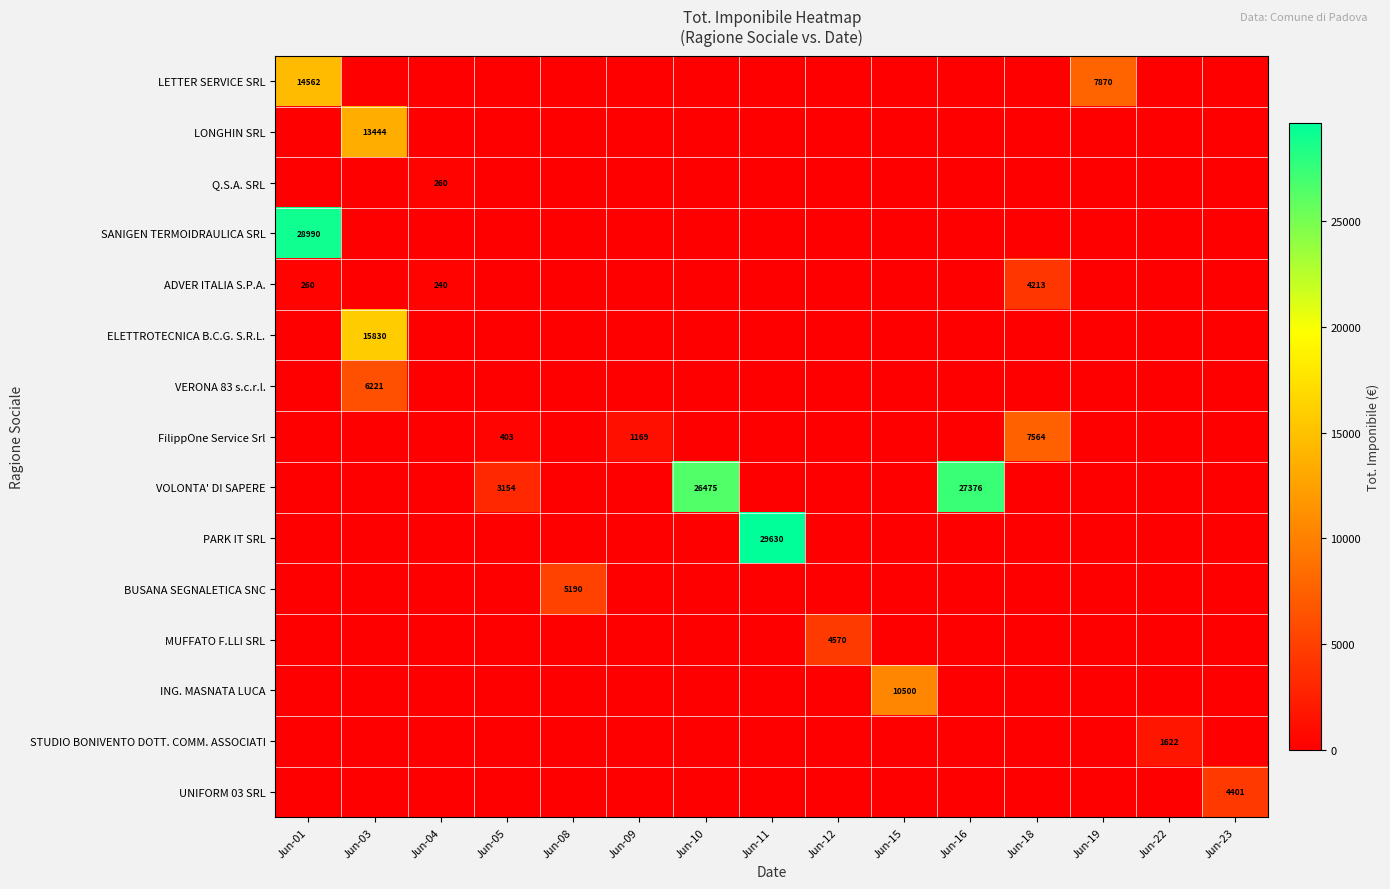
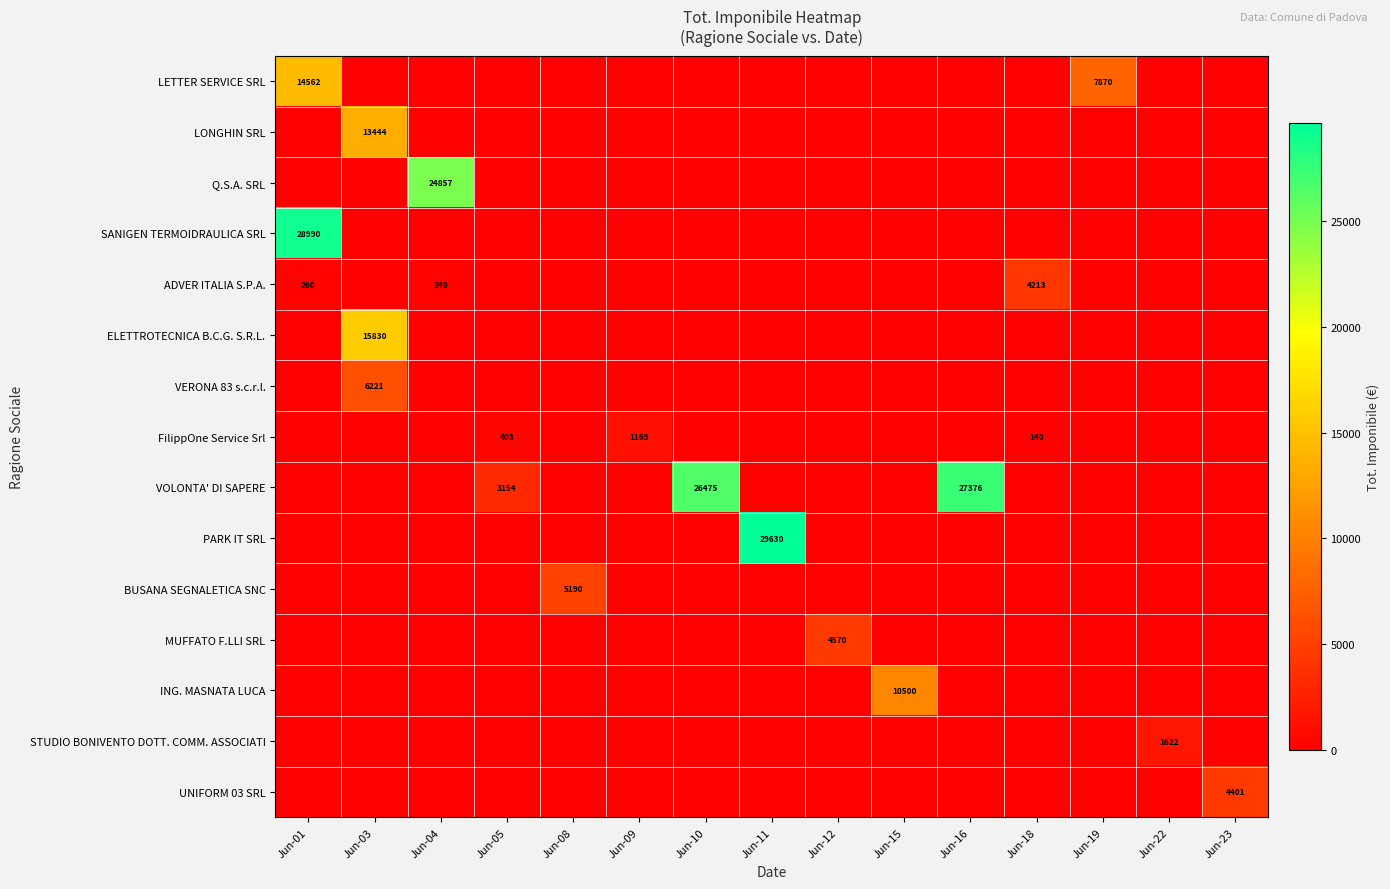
  {
    "LETTER SERVICE SRL": {
      "Jun-01": 14562,
      "Jun-19": 7870
    },
    "LONGHIN SRL": {
      "Jun-03": 13444
    },
    "Q.S.A. SRL": {
-     "Jun-04": 260
+     "Jun-04": 24857
    },
    "SANIGEN TERMOIDRAULICA SRL": {
      "Jun-01": 28990
    },
    "ADVER ITALIA S.P.A.": {
      "Jun-01": 260,
      "Jun-04": 240,
      "Jun-18": 4213
    },
    "ELETTROTECNICA B.C.G. S.R.L.": {
      "Jun-03": 15830
    },
    "VERONA 83 s.c.r.l.": {
      "Jun-03": 6221
    },
    "FilippOne Service Srl": {
      "Jun-05": 403,
      "Jun-09": 1169,
-     "Jun-18": 7564
+     "Jun-18": 140
    },
    "VOLONTA' DI SAPERE": {
      "Jun-05": 3154,
      "Jun-10": 26475,
      "Jun-16": 27376
    },
    "PARK IT SRL": {
      "Jun-11": 29630
    },
    "BUSANA SEGNALETICA SNC": {
      "Jun-08": 5190
    },
    "MUFFATO F.LLI SRL": {
      "Jun-12": 4570
    },
    "ING. MASNATA LUCA": {
      "Jun-15": 10500
    },
    "STUDIO BONIVENTO DOTT. COMM. ASSOCIATI": {
      "Jun-22": 1622
    },
    "UNIFORM 03 SRL": {
      "Jun-23": 4401
    }
  }
